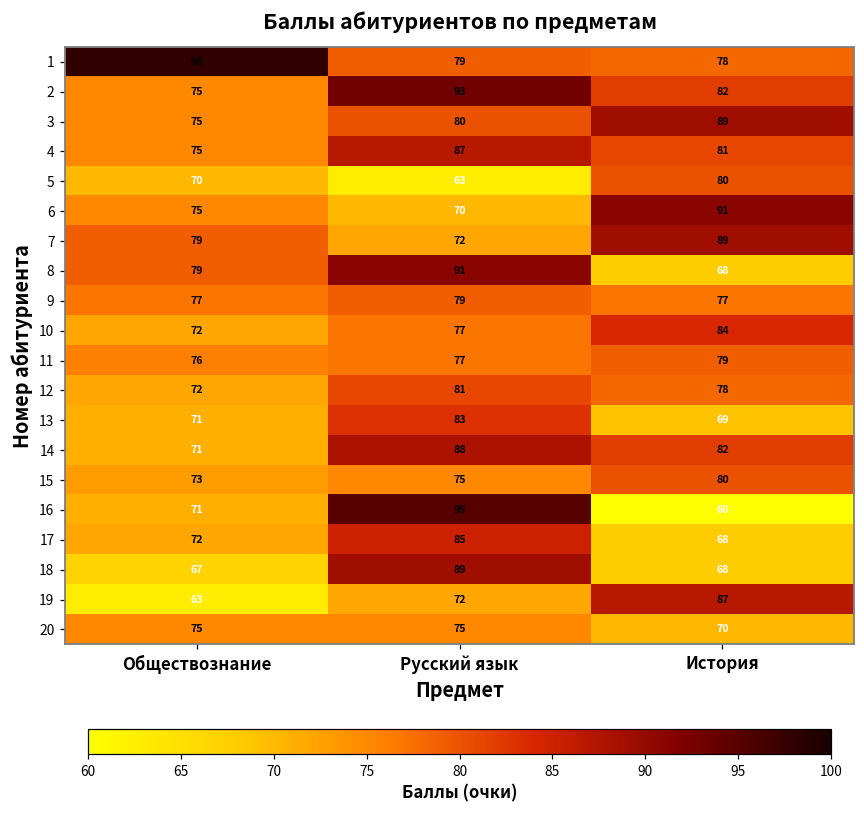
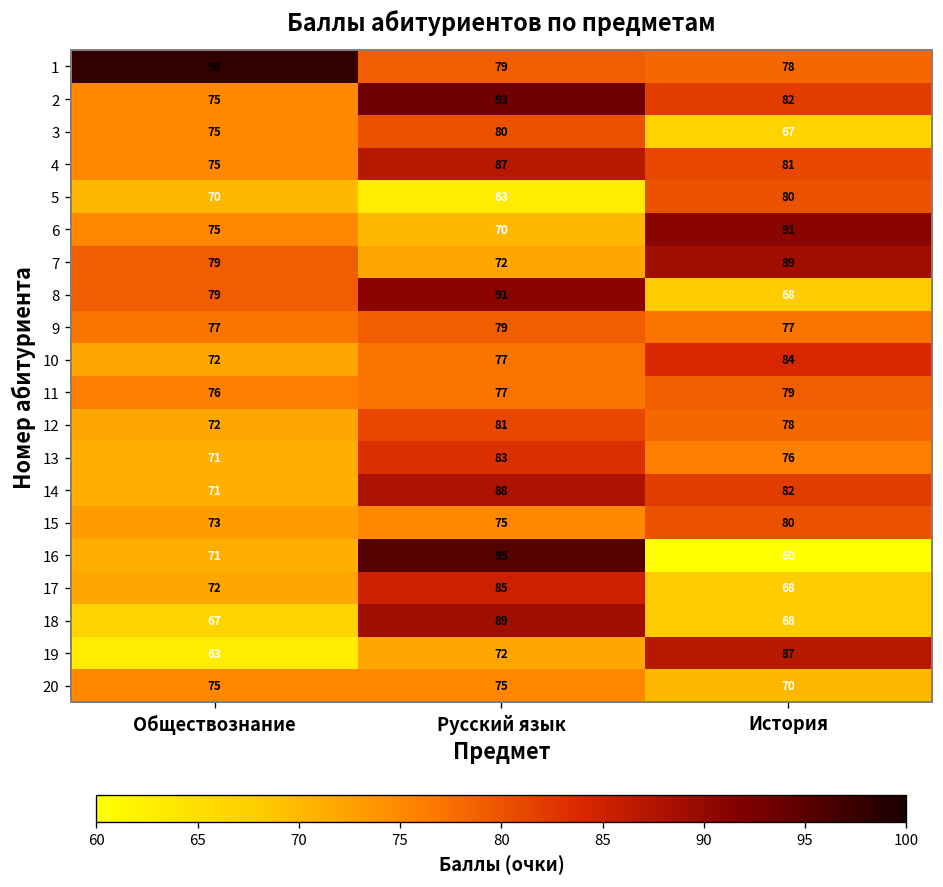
  {
    "1": {
      "Обществознание": 98,
      "Русский язык": 79,
      "История": 78
    },
    "2": {
      "Обществознание": 75,
      "Русский язык": 93,
      "История": 82
    },
    "3": {
      "Обществознание": 75,
      "Русский язык": 80,
-     "История": 89
+     "История": 67
    },
    "4": {
      "Обществознание": 75,
      "Русский язык": 87,
      "История": 81
    },
    "5": {
      "Обществознание": 70,
      "Русский язык": 63,
      "История": 80
    },
    "6": {
      "Обществознание": 75,
      "Русский язык": 70,
      "История": 91
    },
    "7": {
      "Обществознание": 79,
      "Русский язык": 72,
      "История": 89
    },
    "8": {
      "Обществознание": 79,
      "Русский язык": 91,
      "История": 68
    },
    "9": {
      "Обществознание": 77,
      "Русский язык": 79,
      "История": 77
    },
    "10": {
      "Обществознание": 72,
      "Русский язык": 77,
      "История": 84
    },
    "11": {
      "Обществознание": 76,
      "Русский язык": 77,
      "История": 79
    },
    "12": {
      "Обществознание": 72,
      "Русский язык": 81,
      "История": 78
    },
    "13": {
      "Обществознание": 71,
      "Русский язык": 83,
-     "История": 69
+     "История": 76
    },
    "14": {
      "Обществознание": 71,
      "Русский язык": 88,
      "История": 82
    },
    "15": {
      "Обществознание": 73,
      "Русский язык": 75,
      "История": 80
    },
    "16": {
      "Обществознание": 71,
      "Русский язык": 95,
      "История": 60
    },
    "17": {
      "Обществознание": 72,
      "Русский язык": 85,
      "История": 68
    },
    "18": {
      "Обществознание": 67,
      "Русский язык": 89,
      "История": 68
    },
    "19": {
      "Обществознание": 63,
      "Русский язык": 72,
      "История": 87
    },
    "20": {
      "Обществознание": 75,
      "Русский язык": 75,
      "История": 70
    }
  }
